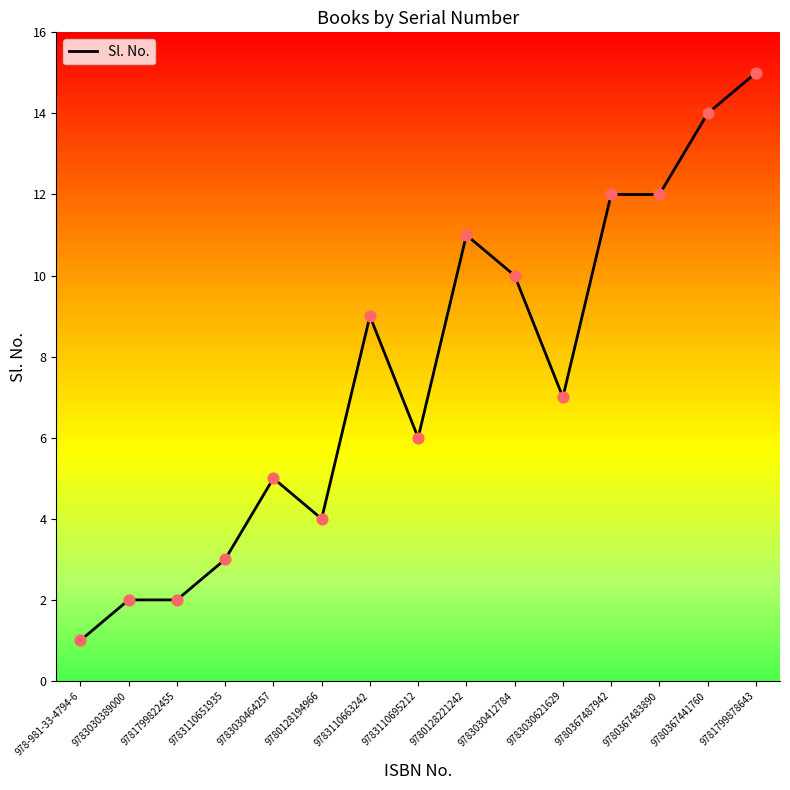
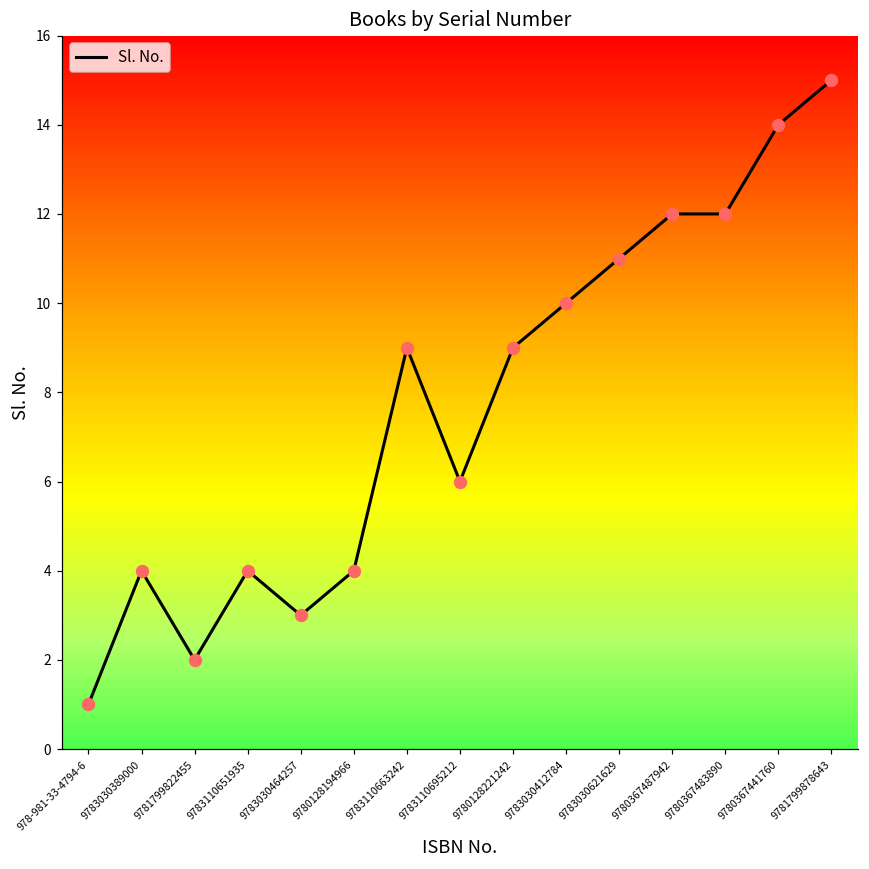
  {
    "978-981-33-4794-6": 1,
-   "9783030389000": 2,
+   "9783030389000": 4,
    "9781799822455": 2,
-   "9783110651935": 3,
-   "9783030464257": 5,
+   "9783110651935": 4,
+   "9783030464257": 3,
    "9780128194966": 4,
    "9783110663242": 9,
    "9783110695212": 6,
-   "9780128221242": 11,
+   "9780128221242": 9,
    "9783030412784": 10,
-   "9783030621629": 7,
+   "9783030621629": 11,
    "9780367487942": 12,
    "9780367483890": 12,
    "9780367441760": 14,
    "9781799878643": 15
  }
